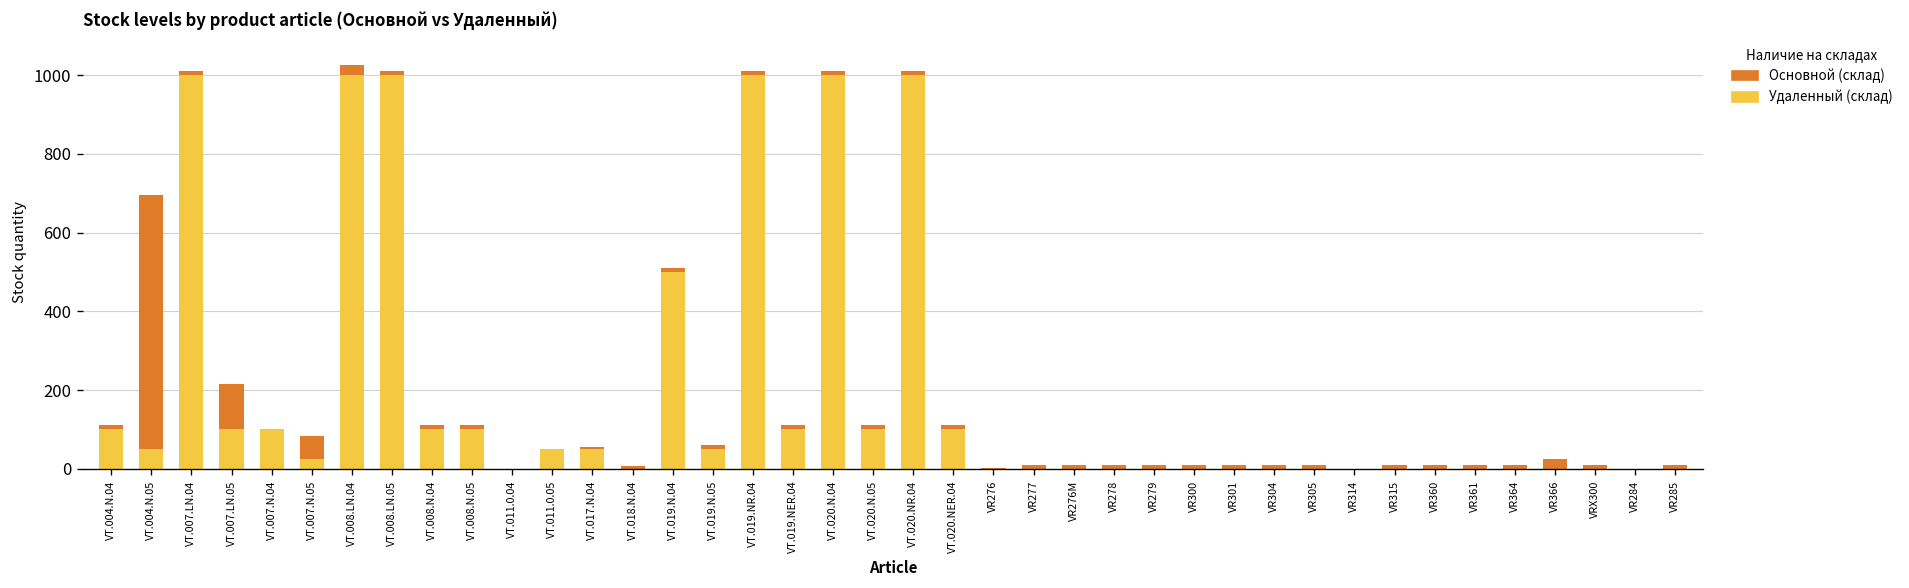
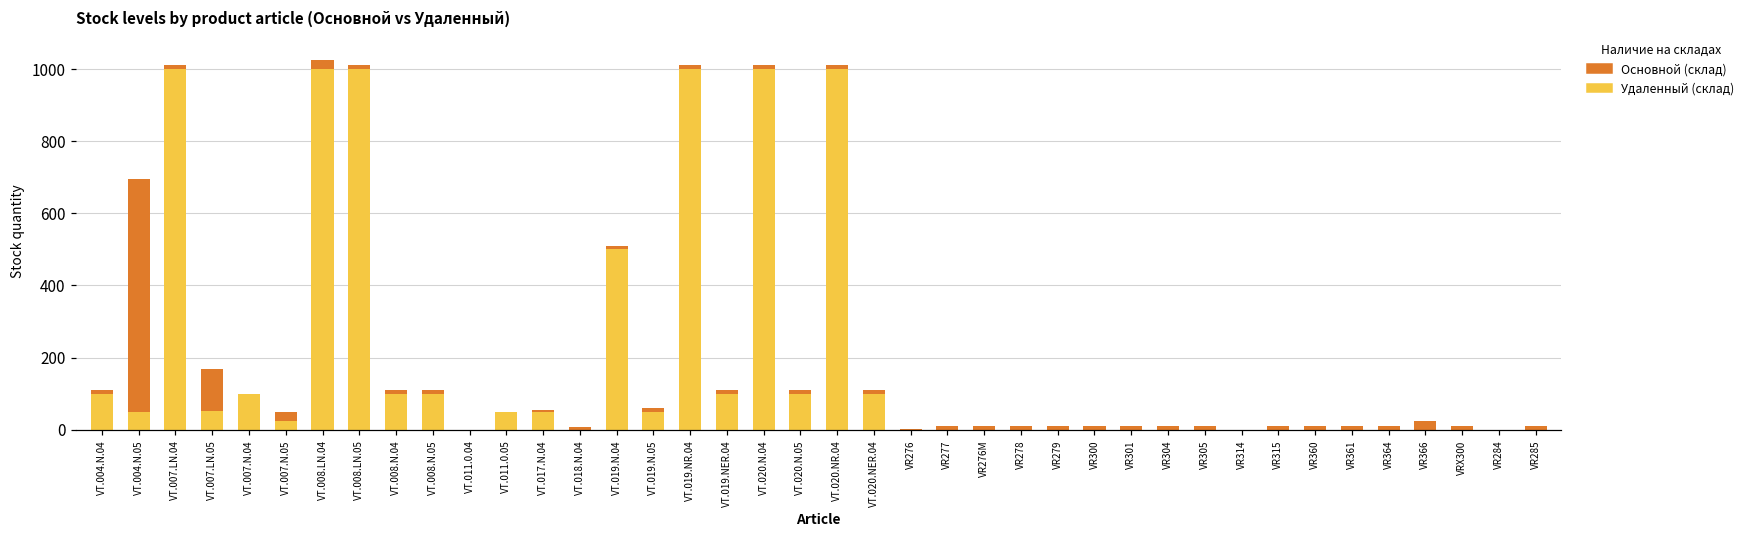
  {
    "Удаленный (склад)": {
      "VT.004.N.04": 100,
      "VT.004.N.05": 50,
      "VT.007.LN.04": 1000,
-     "VT.007.LN.05": 100,
+     "VT.007.LN.05": 50,
      "VT.007.N.04": 100,
      "VT.007.N.05": 30,
      "VT.008.LN.04": 1000,
      "VT.008.LN.05": 1000,
      "VT.008.N.04": 100,
      "VT.008.N.05": 100,
      "VT.011.0.04": 0,
      "VT.011.0.05": 50,
      "VT.017.N.04": 50,
      "VT.018.N.04": 0,
      "VT.019.N.04": 500,
      "VT.019.N.05": 50,
      "VT.019.NR.04": 1000,
      "VT.019.NER.04": 100,
      "VT.020.N.04": 1000,
      "VT.020.N.05": 100,
      "VT.020.NR.04": 1000,
      "VT.020.NER.04": 100,
      "VR276": 0,
      "VR277": 0,
      "VR276M": 0,
      "VR278": 0,
      "VR279": 0,
      "VR300": 0,
      "VR301": 0,
      "VR304": 0,
      "VR305": 0,
      "VR314": 0,
      "VR315": 0,
      "VR360": 0,
      "VR361": 0,
      "VR364": 0,
      "VR366": 0,
      "VRX300": 0,
      "VR284": 0,
      "VR285": 0
    },
    "Основной (склад)": {
      "VT.004.N.04": 10,
      "VT.004.N.05": 650,
      "VT.007.LN.04": 10,
      "VT.007.LN.05": 120,
      "VT.007.N.04": 0,
-     "VT.007.N.05": 60,
+     "VT.007.N.05": 30,
      "VT.008.LN.04": 30,
      "VT.008.LN.05": 10,
      "VT.008.N.04": 10,
      "VT.008.N.05": 10,
      "VT.011.0.04": 0,
      "VT.011.0.05": 0,
      "VT.018.N.04": 10,
      "VT.019.N.04": 10,
      "VT.019.N.05": 10,
      "VT.019.NR.04": 10,
      "VT.019.NER.04": 10,
      "VT.020.N.04": 10,
      "VT.020.N.05": 10,
      "VT.020.NR.04": 10,
      "VT.020.NER.04": 10,
      "VR277": 10,
      "VR276M": 10,
      "VR278": 10,
      "VR279": 10,
      "VR300": 10,
      "VR301": 10,
      "VR304": 10,
      "VR305": 10,
      "VR314": 0,
      "VR315": 10,
      "VR360": 10,
      "VR361": 10,
      "VR364": 10,
      "VR366": 30,
      "VRX300": 10,
      "VR284": 0,
      "VR285": 10
    }
  }
